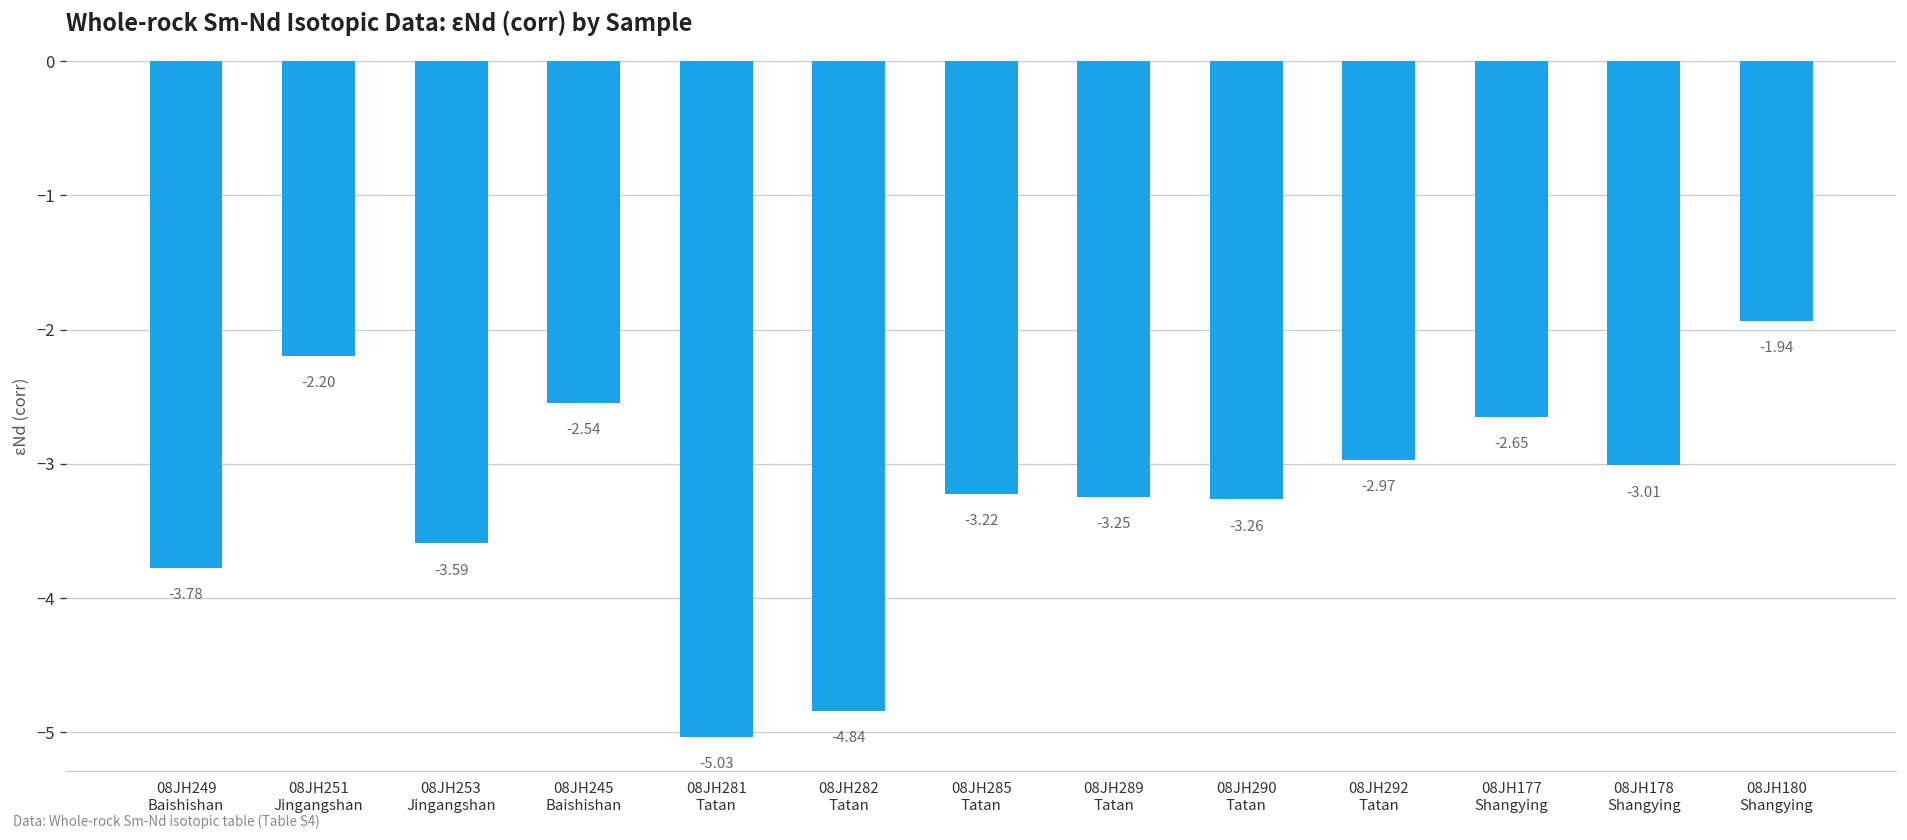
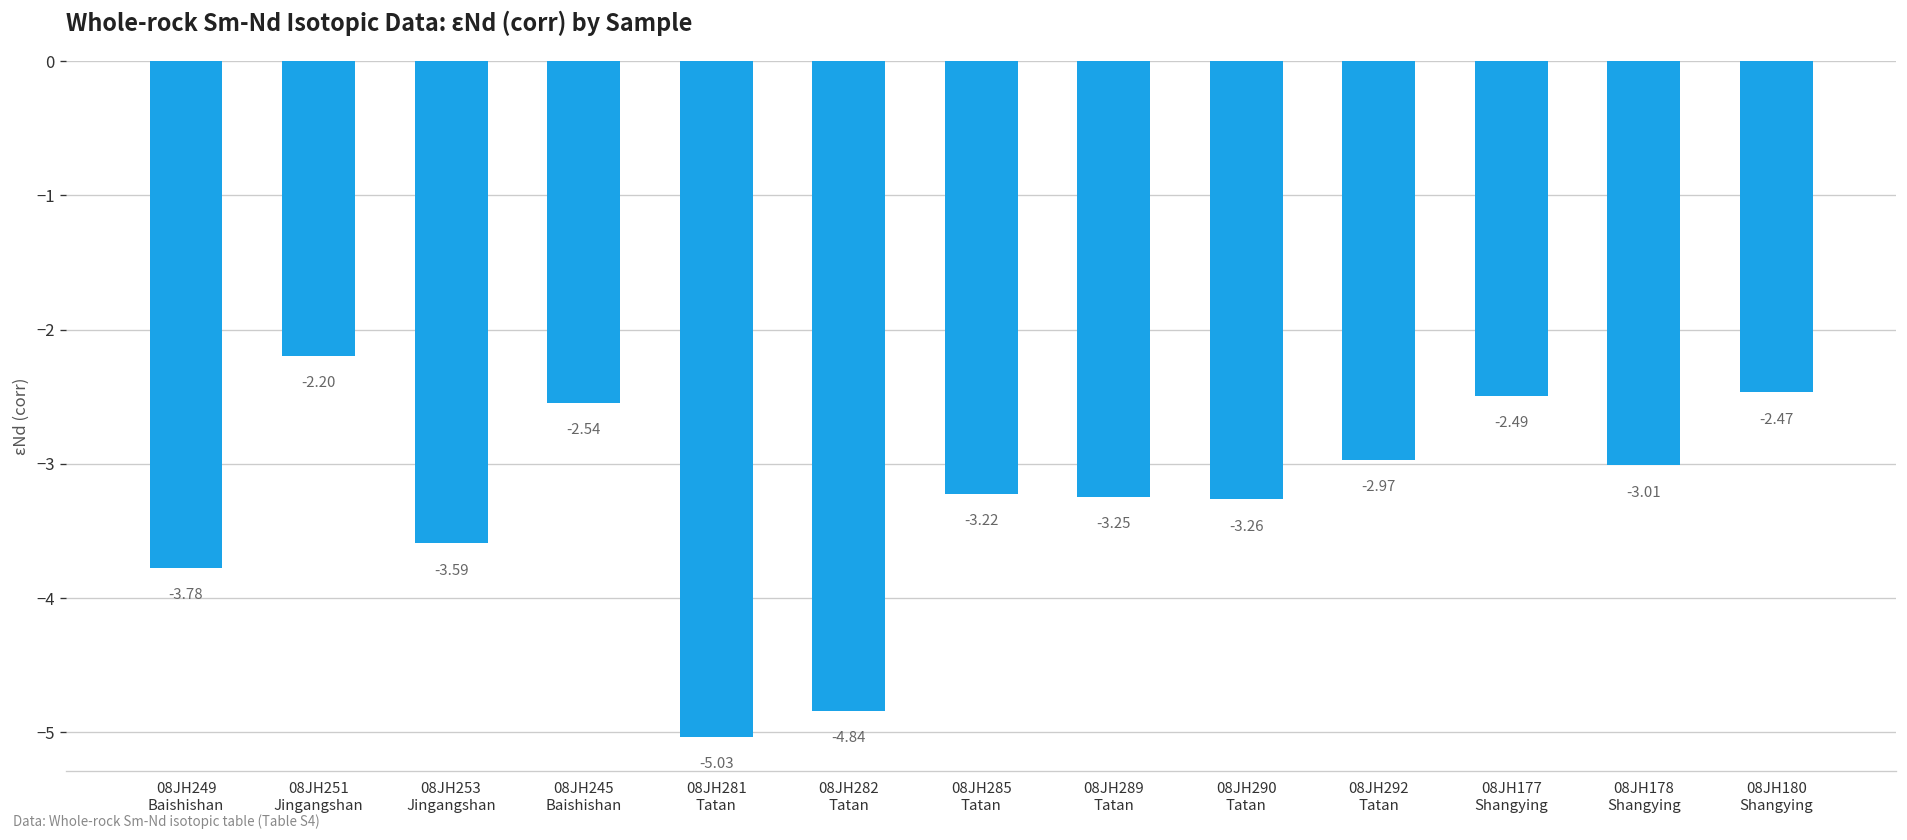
  {
    "08JH249 Baishishan": -3.78,
    "08JH251 Jingangshan": -2.20,
    "08JH253 Jingangshan": -3.59,
    "08JH245 Baishishan": -2.54,
    "08JH281 Tatan": -5.03,
    "08JH282 Tatan": -4.84,
    "08JH285 Tatan": -3.22,
    "08JH289 Tatan": -3.25,
    "08JH290 Tatan": -3.26,
    "08JH292 Tatan": -2.97,
-   "08JH177 Shangying": -2.65,
+   "08JH177 Shangying": -2.49,
    "08JH178 Shangying": -3.01,
-   "08JH180 Shangying": -1.94
+   "08JH180 Shangying": -2.47
  }
